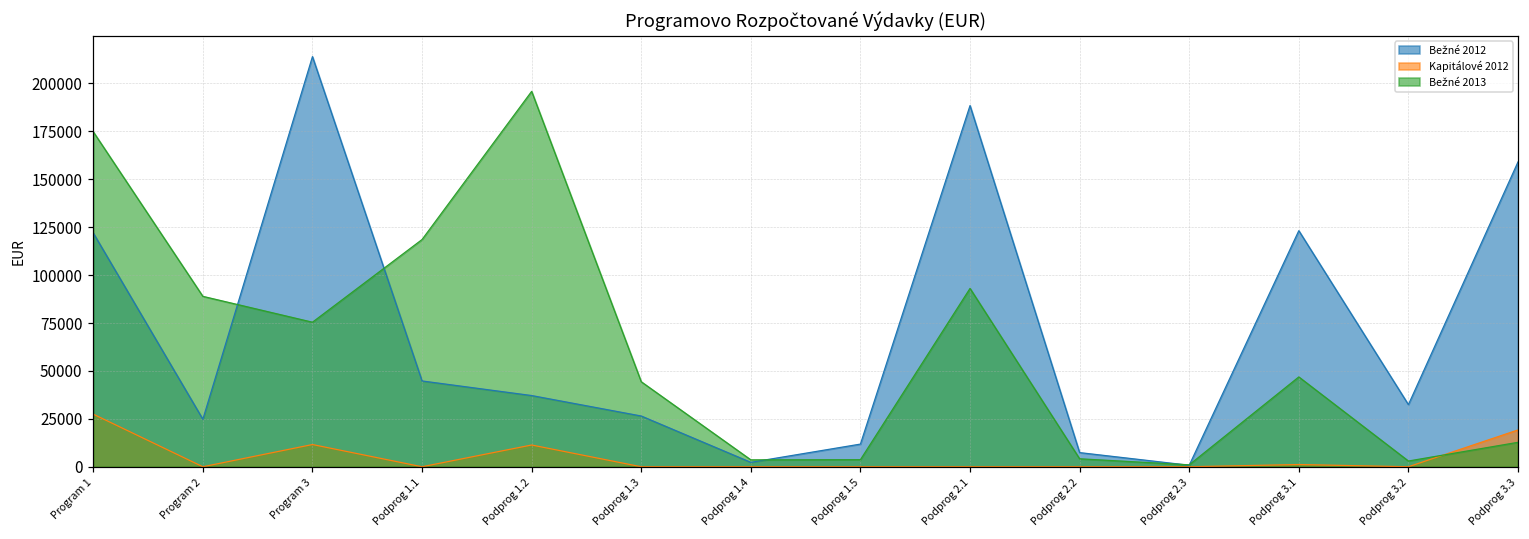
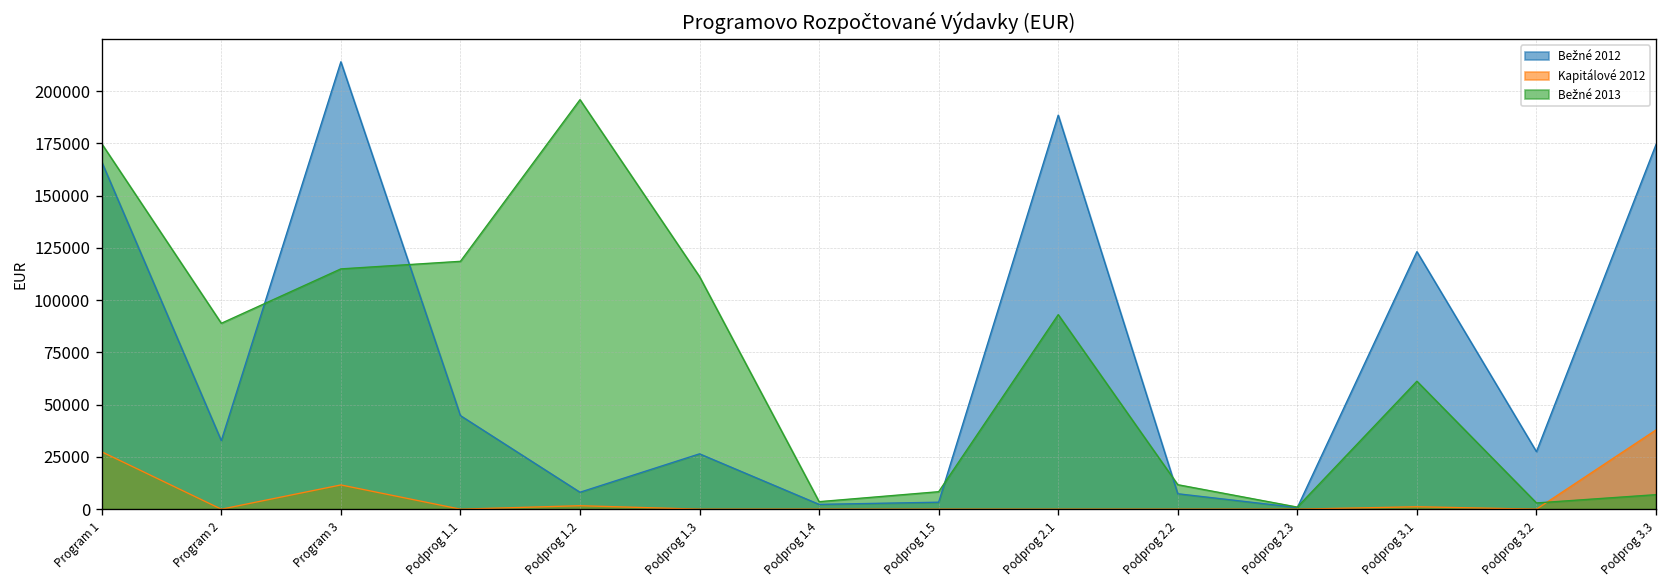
  {
    "Bežné 2012": {
-     "Program 1": 122000,
-     "Program 2": 25000,
+     "Program 1": 166000,
+     "Program 2": 33000,
      "Program 3": 214000,
      "Podprog 1.1": 45000,
-     "Podprog 1.2": 37000,
+     "Podprog 1.2": 8000,
      "Podprog 1.3": 26000,
-     "Podprog 1.5": 12000,
+     "Podprog 1.5": 3000,
      "Podprog 2.1": 188000,
      "Podprog 2.2": 7000,
      "Podprog 3.1": 123000,
-     "Podprog 3.2": 32000,
-     "Podprog 3.3": 159000
+     "Podprog 3.2": 28000,
+     "Podprog 3.3": 174000
    },
    "Kapitálové 2012": {
      "Program 1": 27000,
      "Program 2": 0,
      "Program 3": 12000,
      "Podprog 1.1": 0,
-     "Podprog 1.2": 11000,
+     "Podprog 1.2": 2000,
      "Podprog 1.3": 0,
      "Podprog 1.4": 0,
      "Podprog 1.5": 0,
      "Podprog 2.1": 0,
      "Podprog 2.2": 0,
      "Podprog 3.1": 1000,
      "Podprog 3.2": 0,
-     "Podprog 3.3": 19000
+     "Podprog 3.3": 38000
    },
    "Bežné 2013": {
      "Program 1": 175000,
      "Program 2": 89000,
-     "Program 3": 75000,
+     "Program 3": 115000,
      "Podprog 1.1": 119000,
      "Podprog 1.2": 196000,
-     "Podprog 1.3": 44000,
-     "Podprog 1.5": 4000,
+     "Podprog 1.3": 111000,
+     "Podprog 1.5": 8000,
      "Podprog 2.1": 93000,
-     "Podprog 2.2": 4000,
-     "Podprog 3.1": 47000,
+     "Podprog 2.2": 12000,
+     "Podprog 3.1": 61000,
      "Podprog 3.2": 3000,
-     "Podprog 3.3": 13000
+     "Podprog 3.3": 7000
    }
  }
